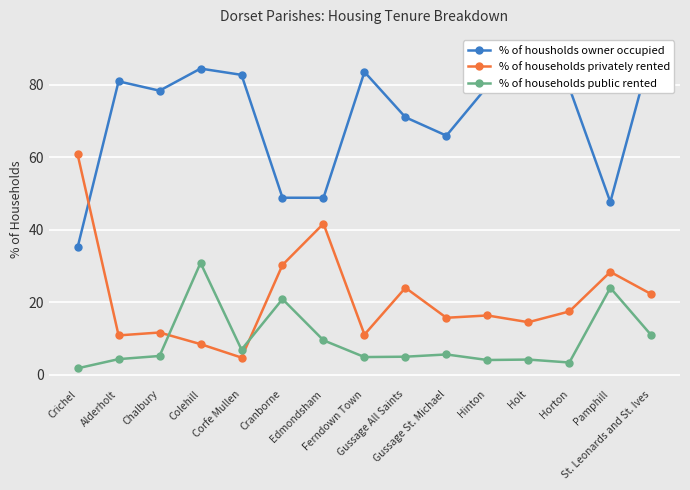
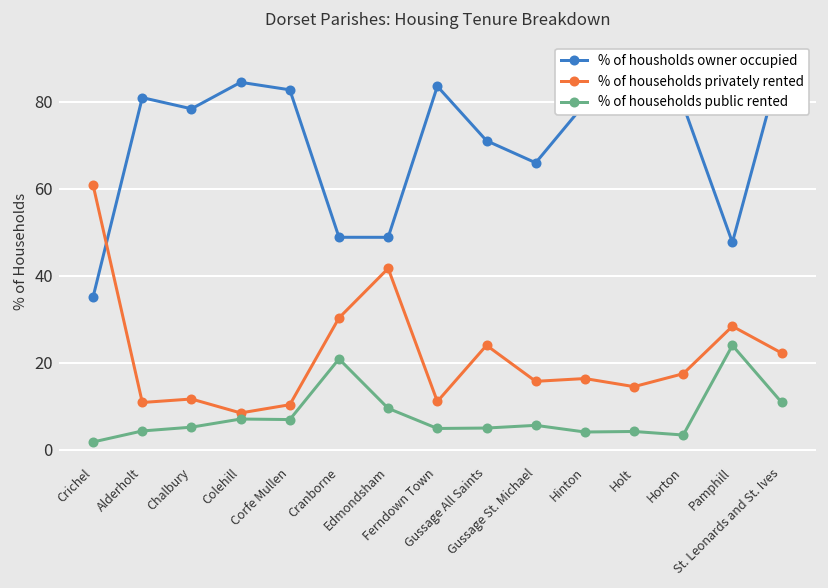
  {
    "% of housholds owner occupied": {
      "Crichel": 35,
      "Alderholt": 81,
      "Chalbury": 78,
      "Colehill": 84,
      "Corfe Mullen": 83,
      "Cranborne": 49,
      "Edmondsham": 49,
      "Ferndown Town": 84,
      "Gussage All Saints": 71,
      "Gussage St. Michael": 66,
      "Pamphill": 48
    },
    "% of households privately rented": {
      "Crichel": 61,
      "Alderholt": 11,
      "Chalbury": 12,
      "Colehill": 8,
-     "Corfe Mullen": 5,
+     "Corfe Mullen": 10,
      "Cranborne": 30,
      "Edmondsham": 42,
      "Ferndown Town": 11,
      "Gussage All Saints": 24,
      "Gussage St. Michael": 16,
      "Hinton": 16,
      "Holt": 15,
      "Horton": 17,
      "Pamphill": 28,
      "St. Leonards and St. Ives": 22
    },
    "% of households public rented": {
      "Crichel": 2,
      "Alderholt": 4,
      "Chalbury": 5,
-     "Colehill": 31,
+     "Colehill": 7,
      "Corfe Mullen": 7,
      "Cranborne": 21,
      "Edmondsham": 10,
      "Ferndown Town": 5,
      "Gussage All Saints": 5,
      "Gussage St. Michael": 6,
      "Hinton": 4,
      "Holt": 4,
      "Horton": 3,
      "Pamphill": 24,
      "St. Leonards and St. Ives": 11
    }
  }
